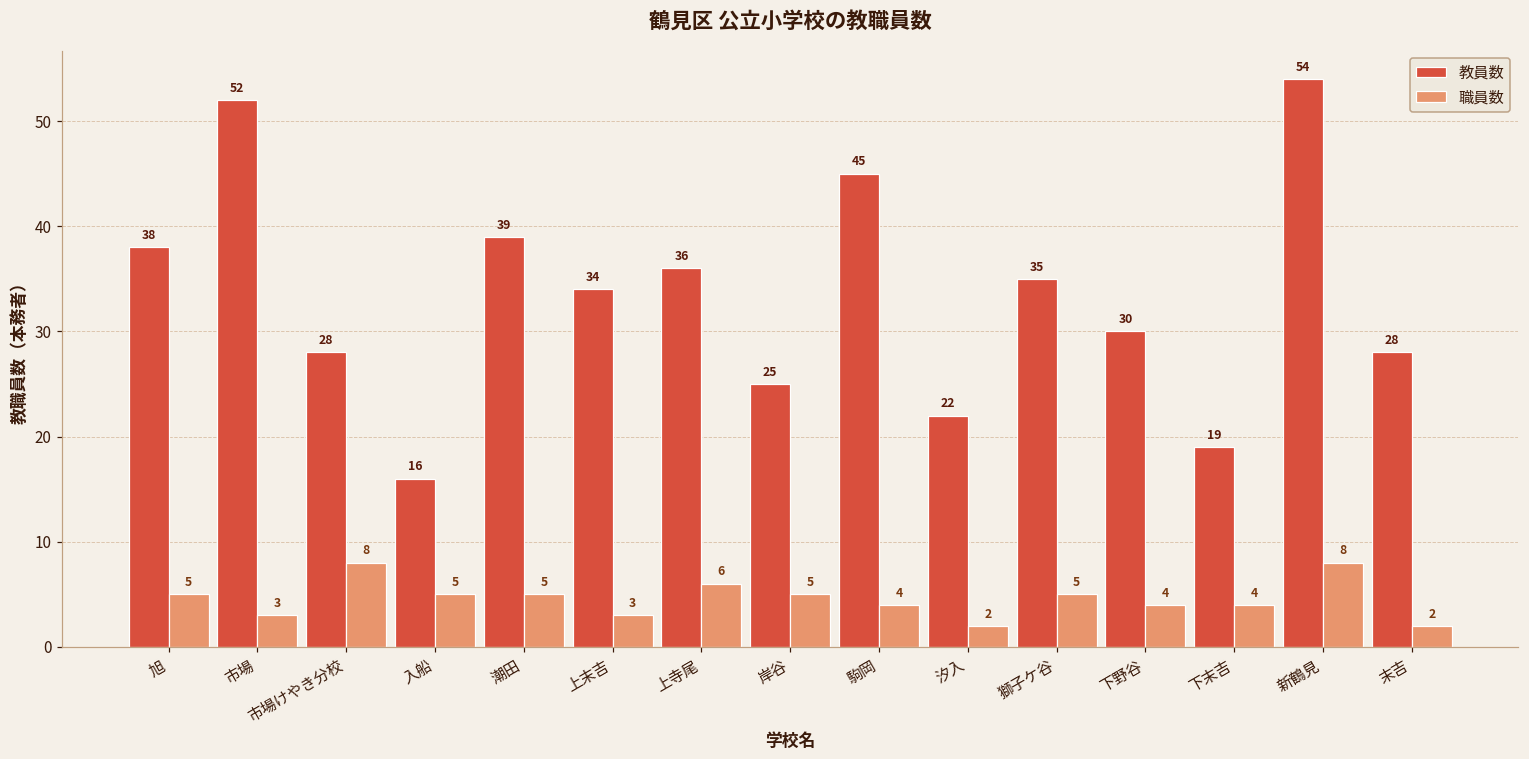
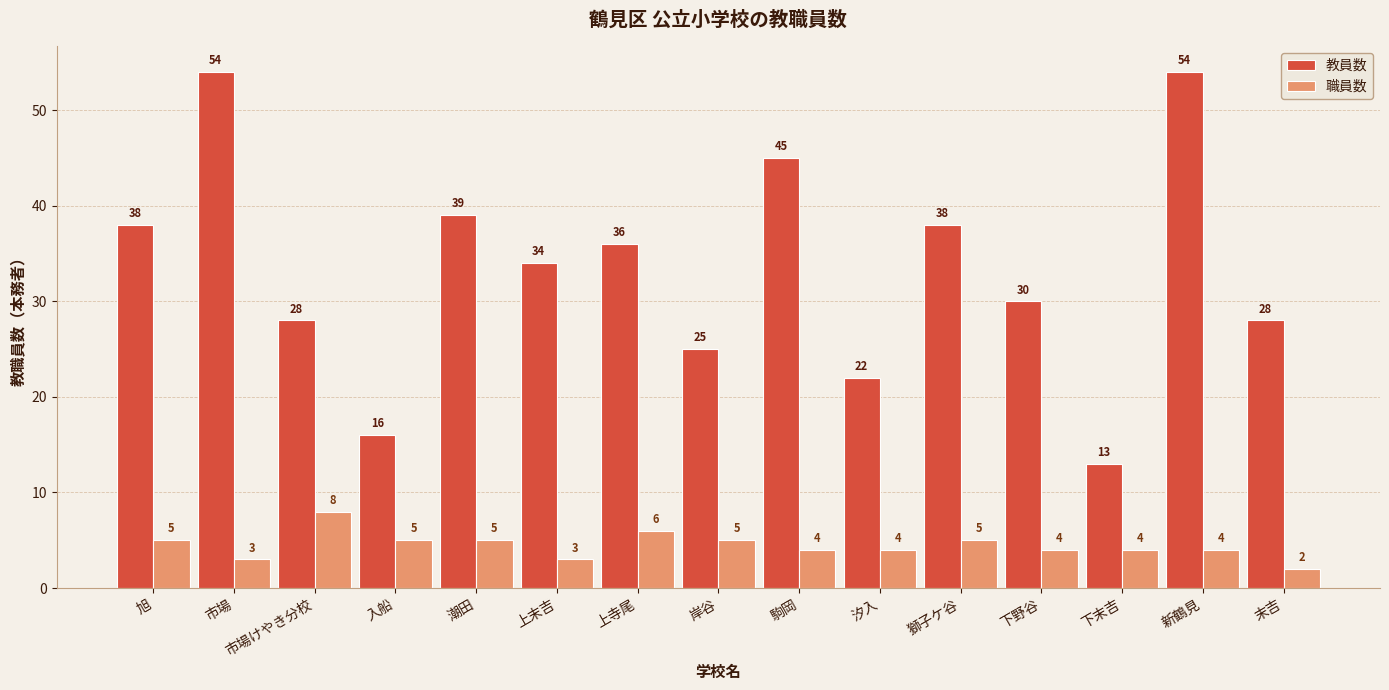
  {
    "教員数": {
      "旭": 38,
-     "市場": 52,
+     "市場": 54,
      "市場けやき分校": 28,
      "入船": 16,
      "潮田": 39,
      "上末吉": 34,
      "上寺尾": 36,
      "岸谷": 25,
      "駒岡": 45,
      "汐入": 22,
-     "獅子ケ谷": 35,
+     "獅子ケ谷": 38,
      "下野谷": 30,
-     "下末吉": 19,
+     "下末吉": 13,
      "新鶴見": 54,
      "末吉": 28
    },
    "職員数": {
      "旭": 5,
      "市場": 3,
      "市場けやき分校": 8,
      "入船": 5,
      "潮田": 5,
      "上末吉": 3,
      "上寺尾": 6,
      "岸谷": 5,
      "駒岡": 4,
-     "汐入": 2,
+     "汐入": 4,
      "獅子ケ谷": 5,
      "下野谷": 4,
      "下末吉": 4,
-     "新鶴見": 8,
+     "新鶴見": 4,
      "末吉": 2
    }
  }
